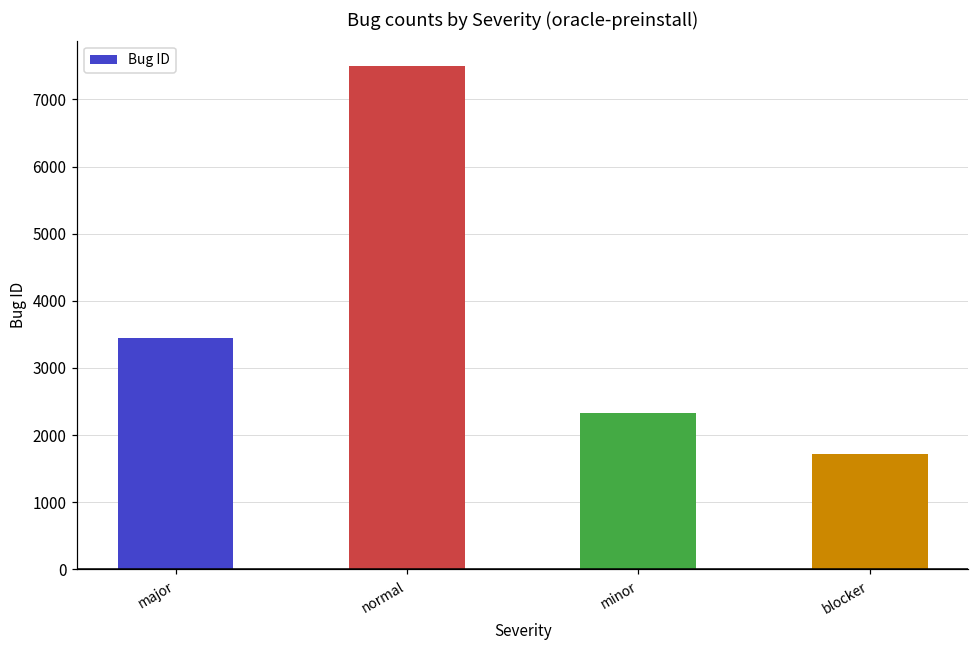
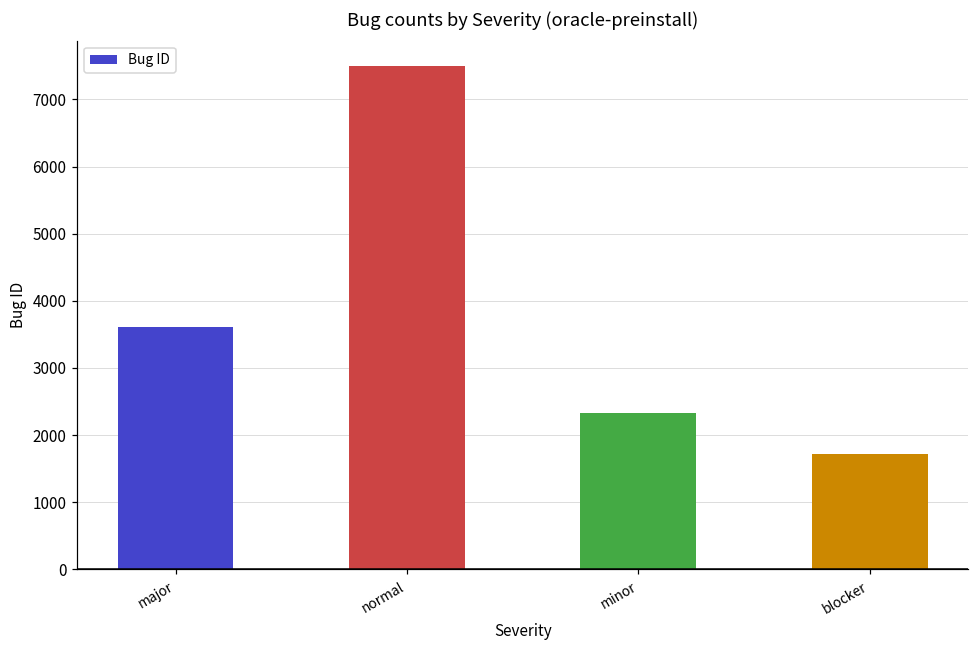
  {
-   "major": 3400,
+   "major": 3600,
    "normal": 7500,
    "minor": 2300,
    "blocker": 1700
  }
